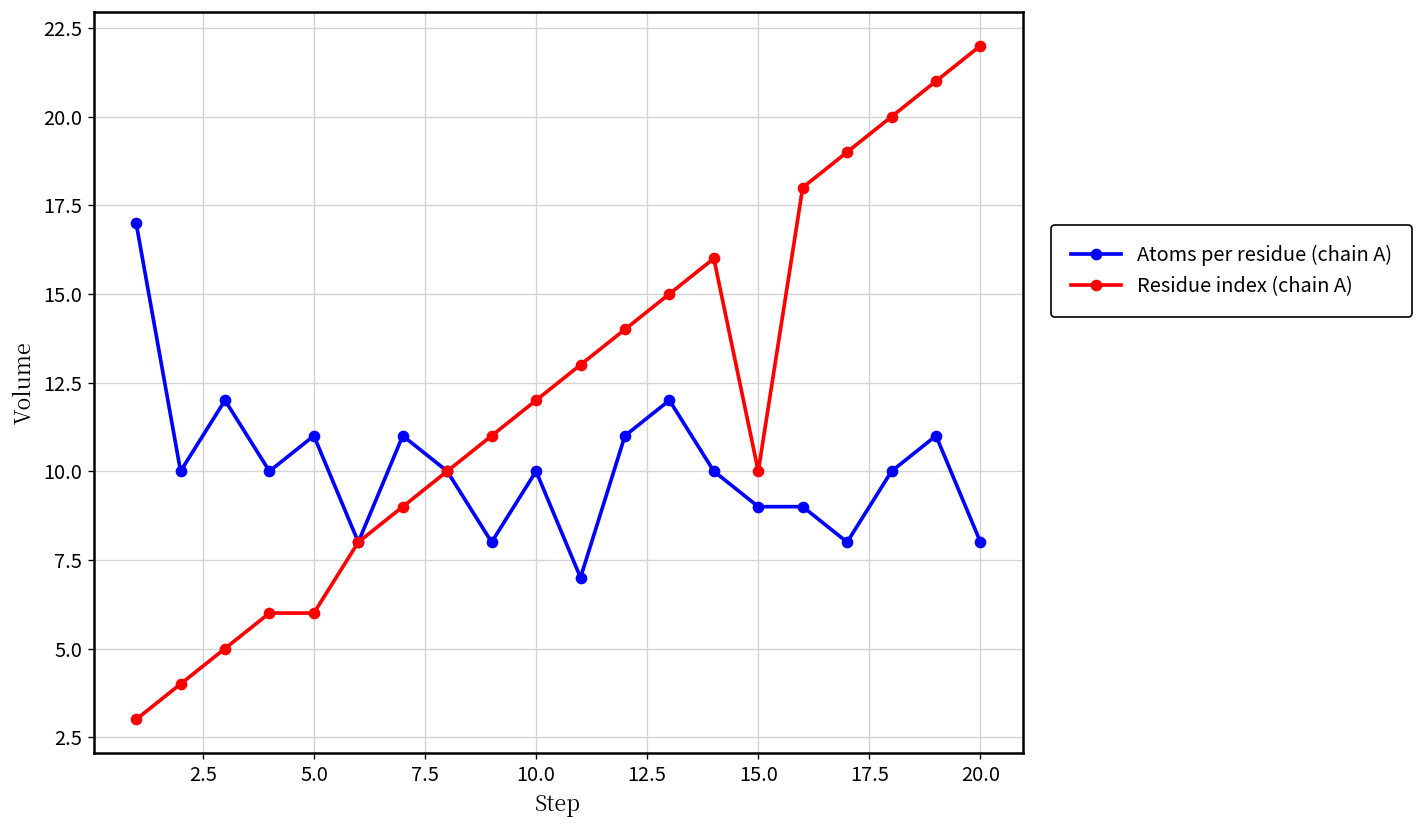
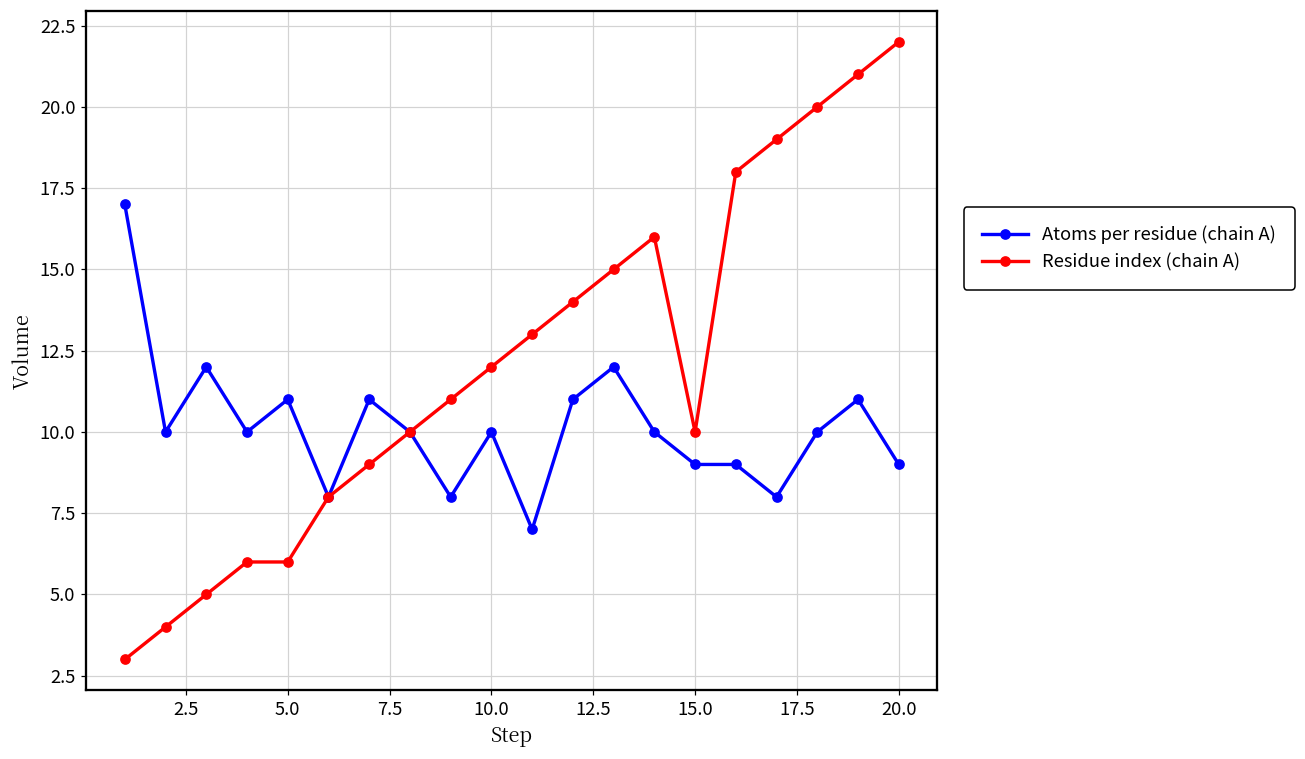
  {
    "Atoms per residue (chain A)": {
      "5.0": 11,
      "10.0": 10,
      "15.0": 9,
-     "20.0": 8
+     "20.0": 9
    },
    "Residue index (chain A)": {
      "5.0": 6,
      "10.0": 12,
      "15.0": 10,
      "20.0": 22
    }
  }
